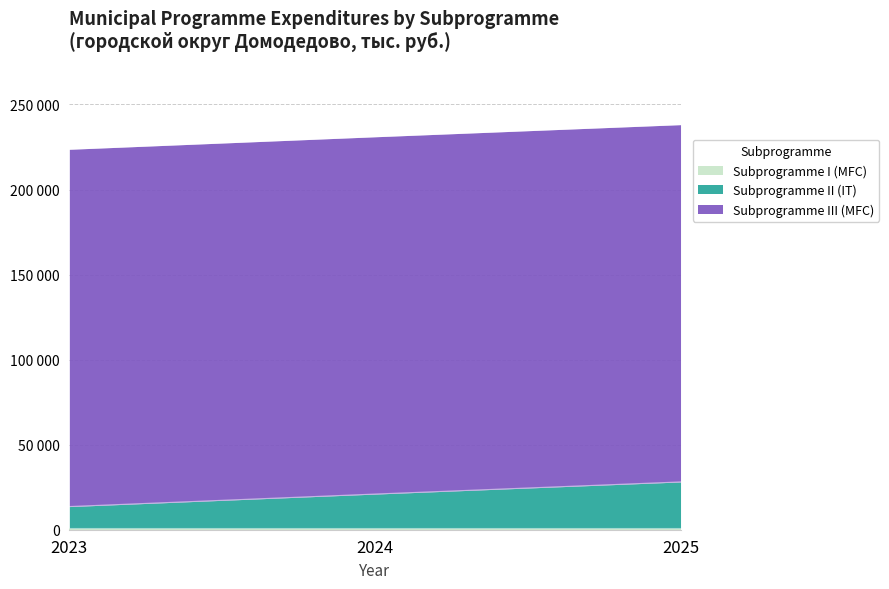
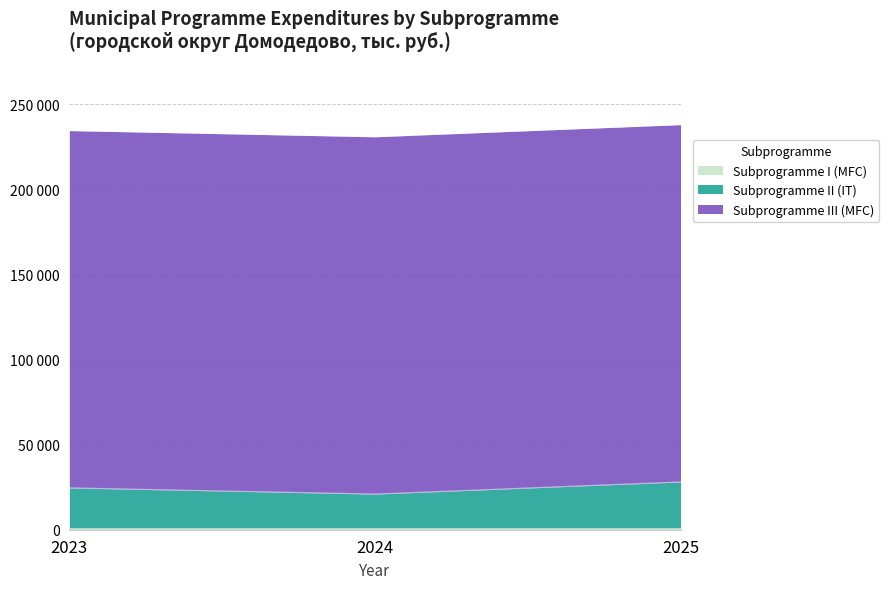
  {
    "Subprogramme I (MFC)": {
      "2023": 1000,
      "2024": 1000,
      "2025": 1000
    },
    "Subprogramme II (IT)": {
-     "2023": 13000,
+     "2023": 24000,
      "2024": 20000,
      "2025": 27000
    },
    "Subprogramme III (MFC)": {
      "2023": 210000,
      "2024": 210000,
      "2025": 210000
    }
  }
